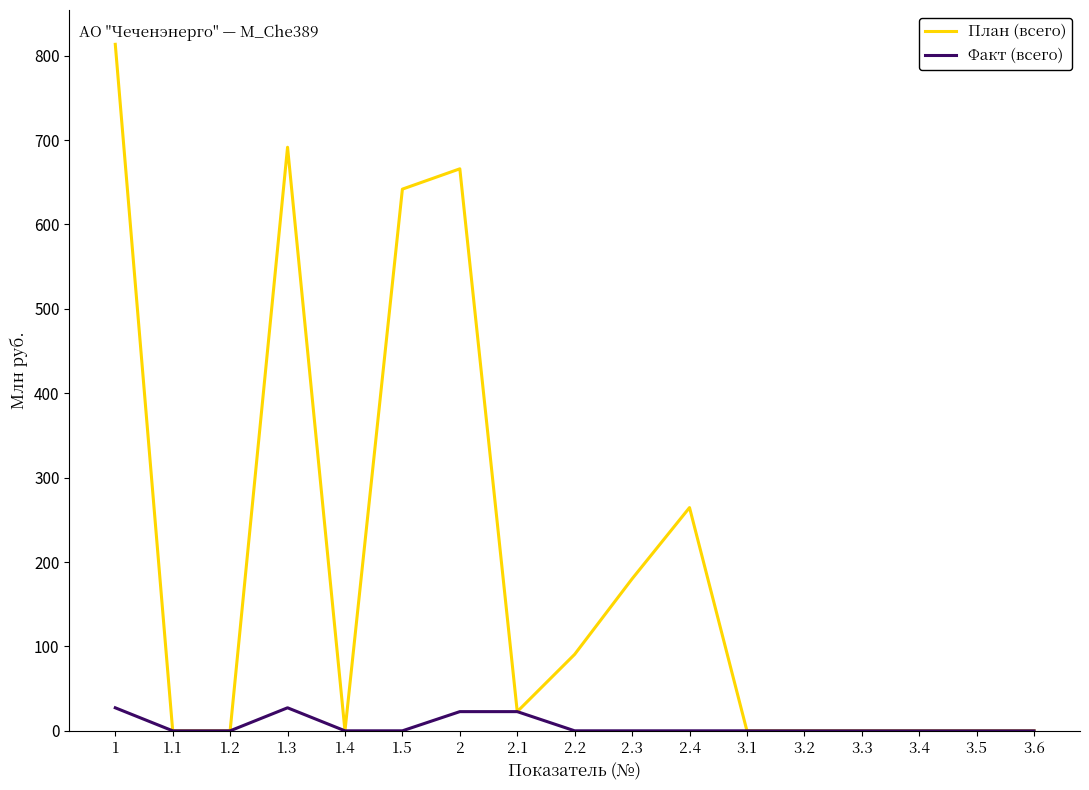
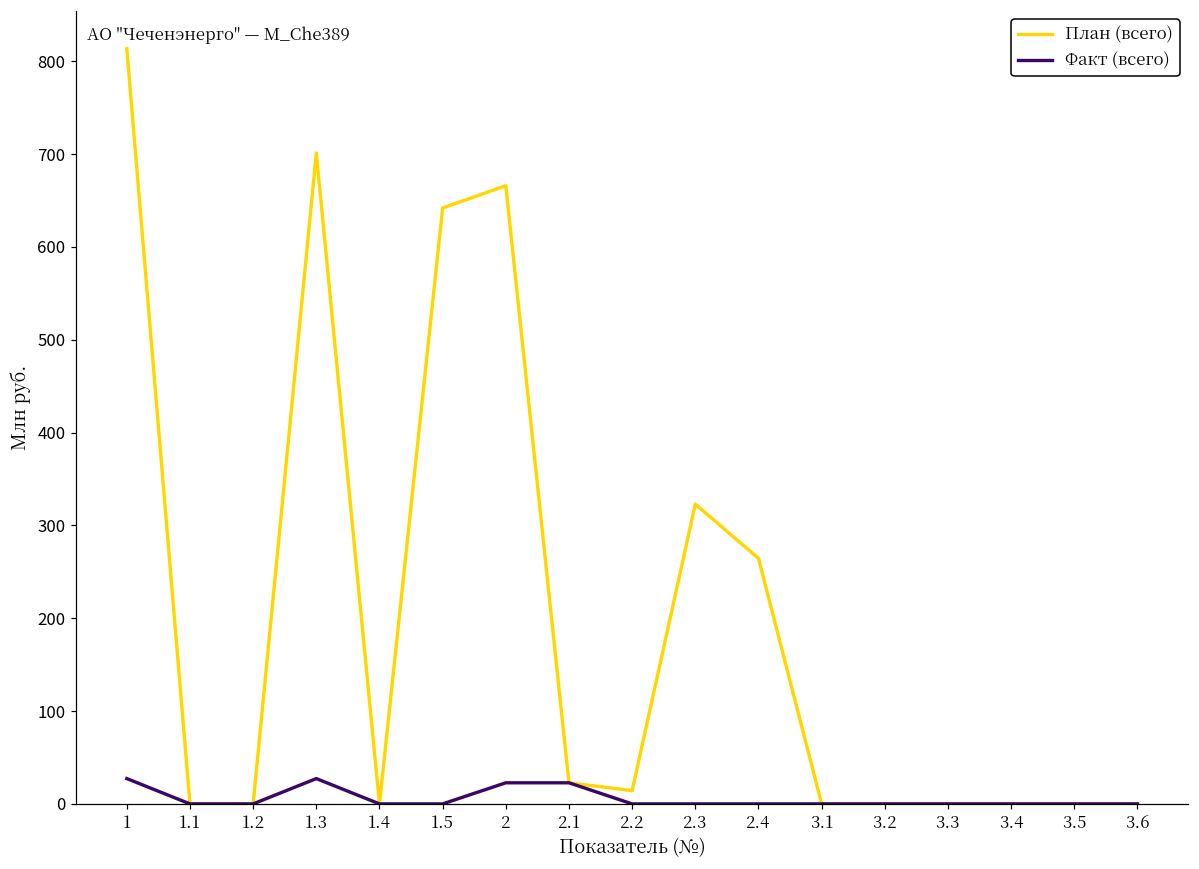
  {
    "План (всего)": {
      "1": 810,
-     "1.3": 690,
+     "1.3": 700,
      "1.5": 640,
      "2": 670,
-     "2.2": 90,
-     "2.3": 180,
+     "2.2": 10,
+     "2.3": 320,
      "2.4": 260
    },
    "Факт (всего)": {
      "1": 30,
      "1.3": 30,
      "1.5": 0,
      "2": 20,
      "2.2": 0,
      "2.3": 0,
      "2.4": 0
    }
  }
